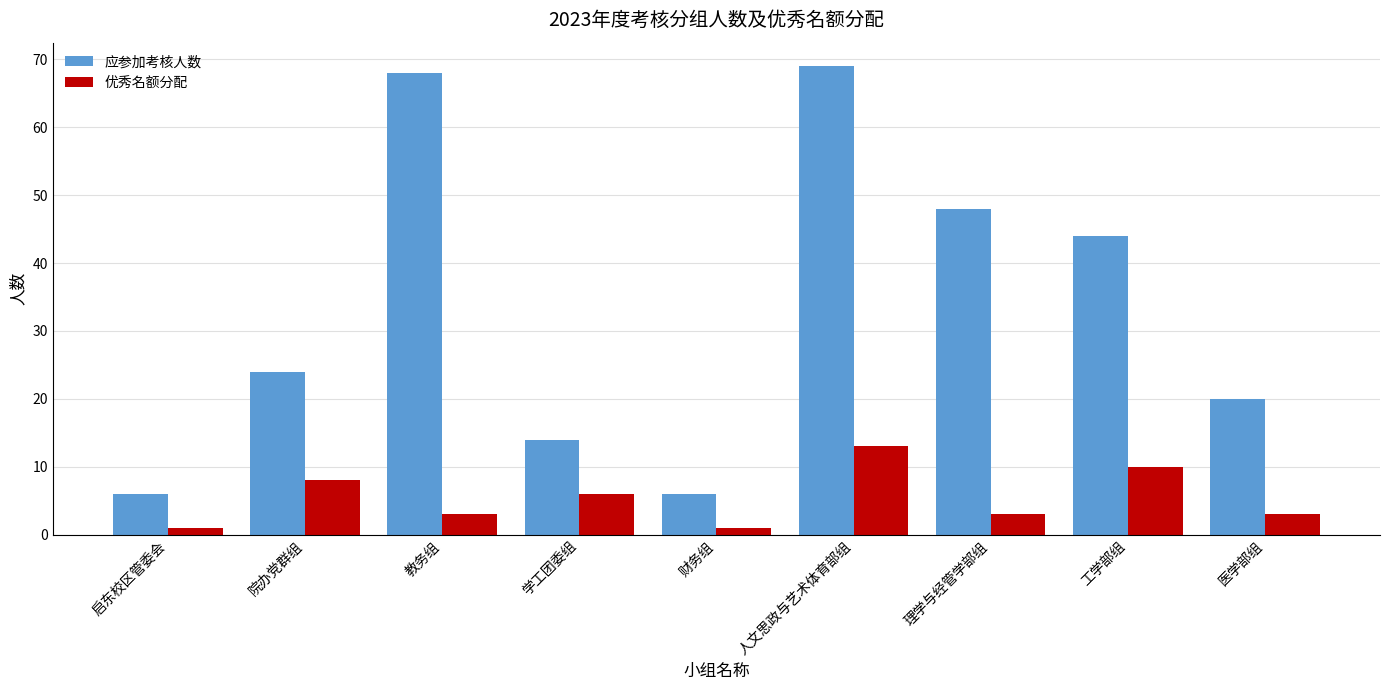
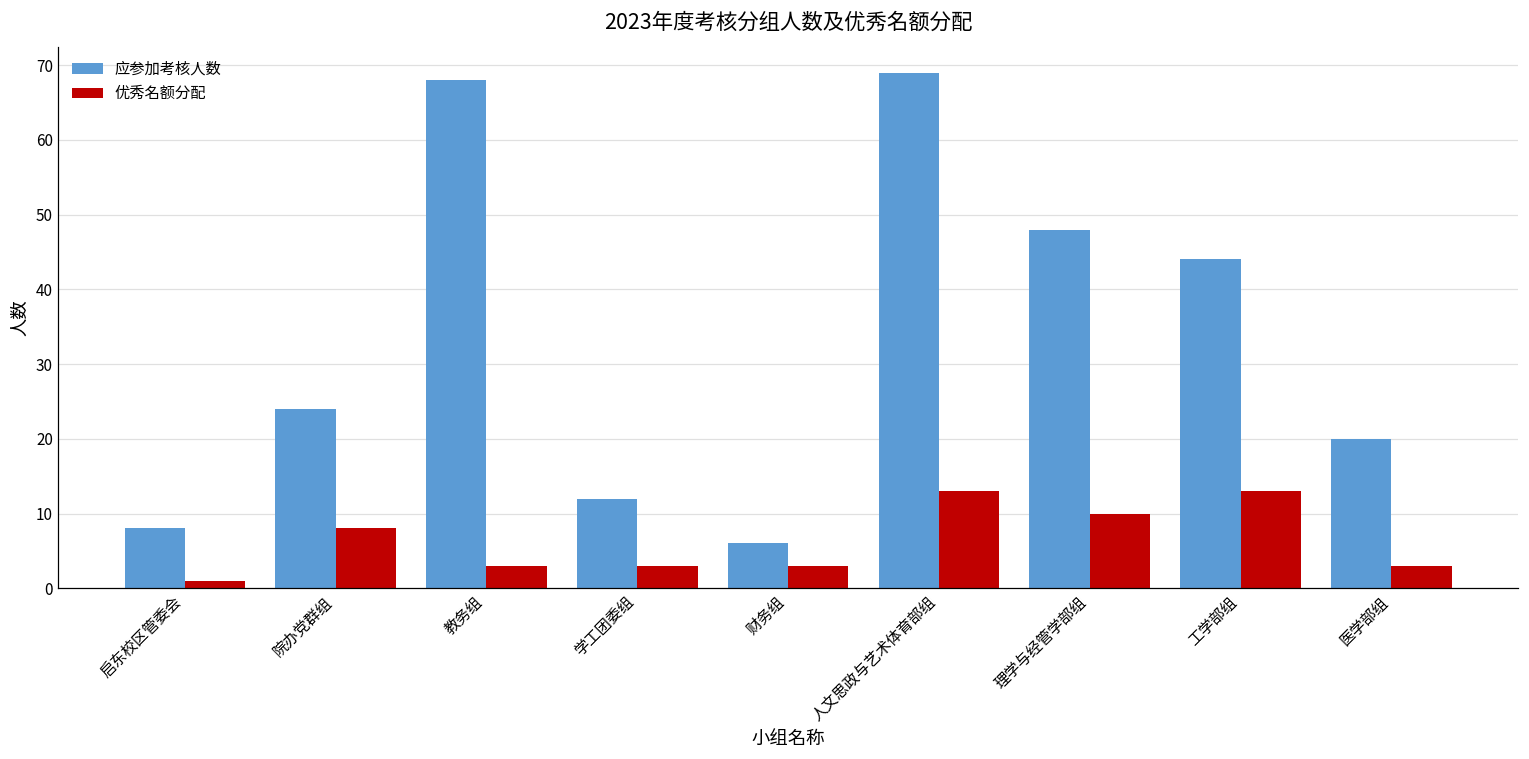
  {
    "应参加考核人数": {
-     "启东校区管委会": 6,
+     "启东校区管委会": 8,
      "院办党群组": 24,
      "教务组": 68,
-     "学工团委组": 14,
+     "学工团委组": 12,
      "财务组": 6,
      "人文思政与艺术体育部组": 69,
      "理学与经管学部组": 48,
      "工学部组": 44,
      "医学部组": 20
    },
    "优秀名额分配": {
      "启东校区管委会": 1,
      "院办党群组": 8,
      "教务组": 3,
-     "学工团委组": 6,
-     "财务组": 1,
+     "学工团委组": 3,
+     "财务组": 3,
      "人文思政与艺术体育部组": 13,
-     "理学与经管学部组": 3,
-     "工学部组": 10,
+     "理学与经管学部组": 10,
+     "工学部组": 13,
      "医学部组": 3
    }
  }
